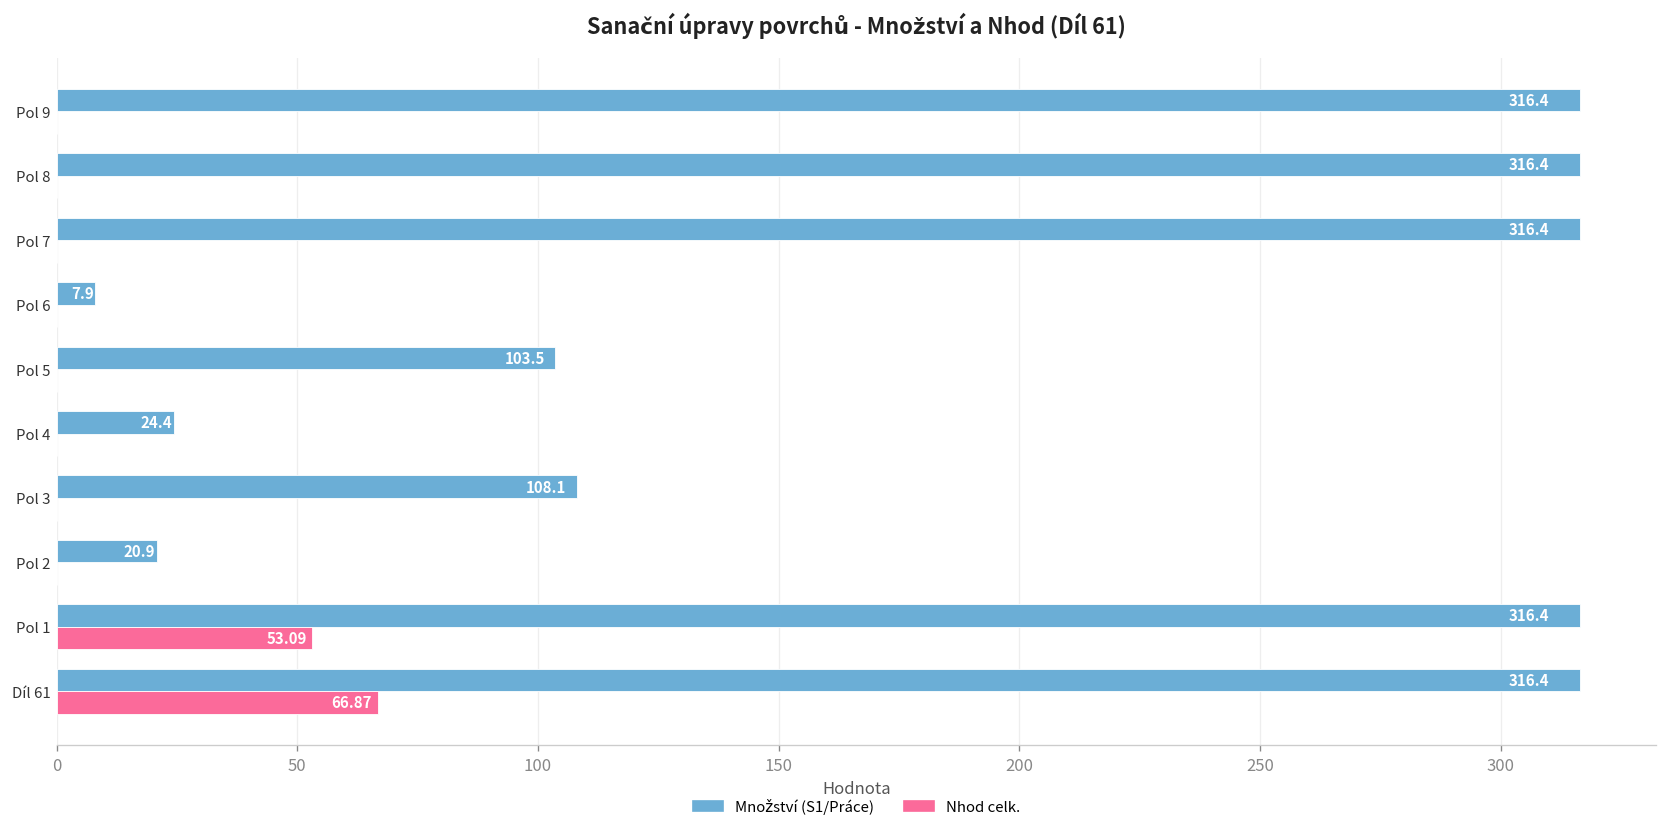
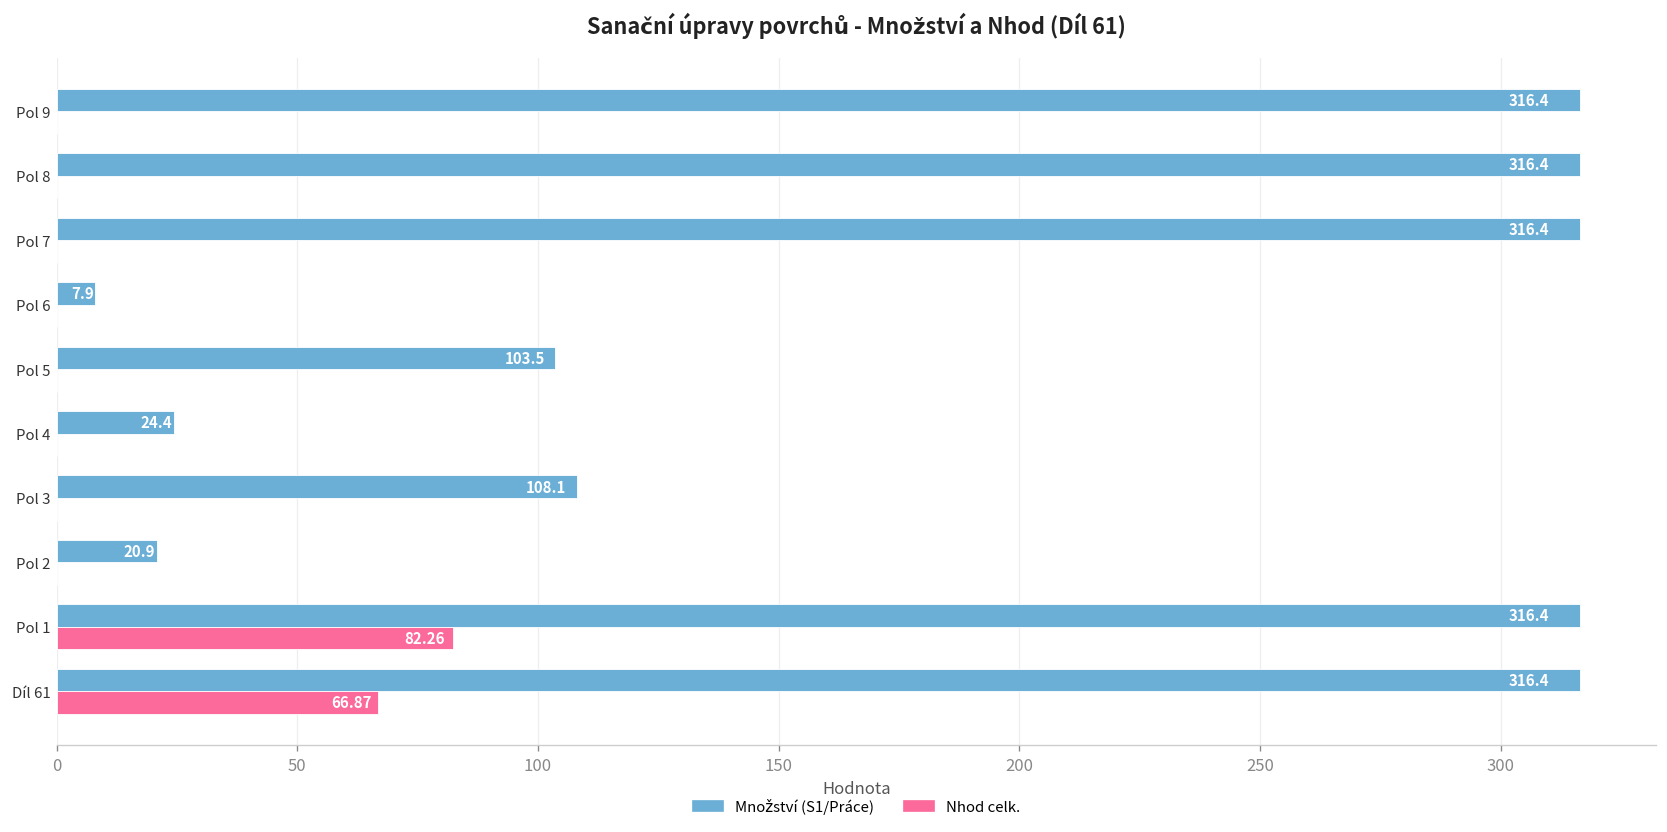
  {
    "Množství (S1/Práce)": {
      "Pol 9": 316.4,
      "Pol 8": 316.4,
      "Pol 7": 316.4,
      "Pol 6": 7.9,
      "Pol 5": 103.5,
      "Pol 4": 24.4,
      "Pol 3": 108.1,
      "Pol 2": 20.9,
      "Pol 1": 316.4,
      "Díl 61": 316.4
    },
    "Nhod celk.": {
-     "Pol 1": 53.09,
+     "Pol 1": 82.26,
      "Díl 61": 66.87
    }
  }
